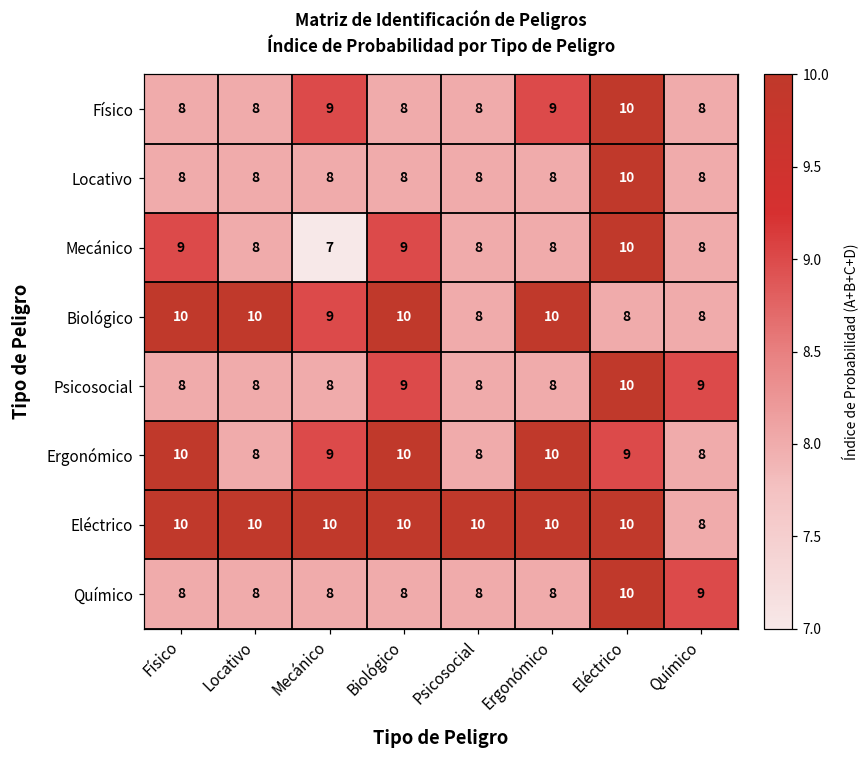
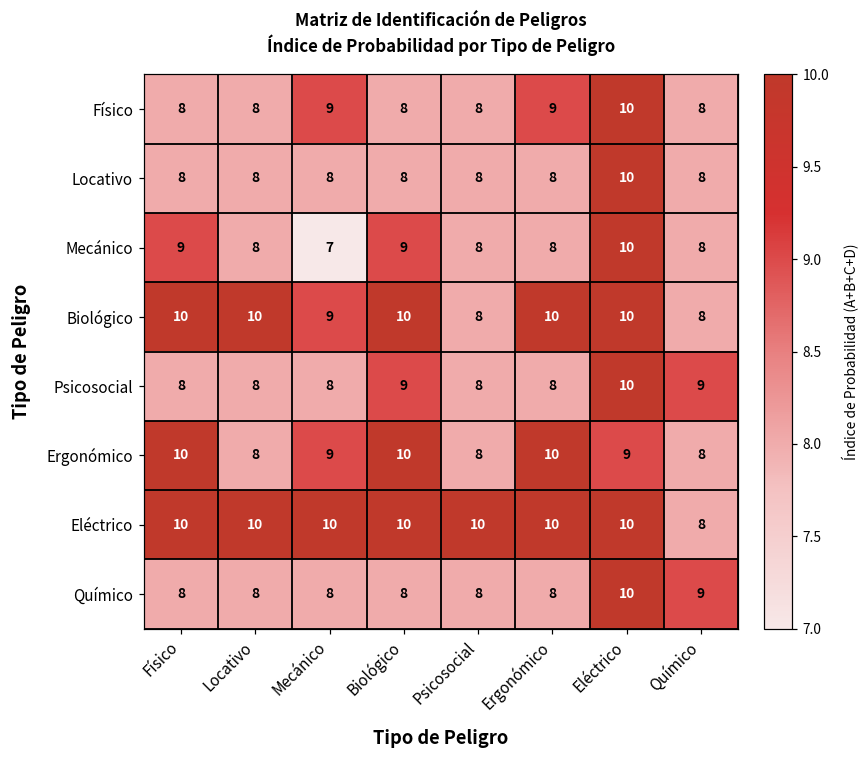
  {
    "Físico": {
      "Físico": 8,
      "Locativo": 8,
      "Mecánico": 9,
      "Biológico": 8,
      "Psicosocial": 8,
      "Ergonómico": 9,
      "Eléctrico": 10,
      "Químico": 8
    },
    "Locativo": {
      "Físico": 8,
      "Locativo": 8,
      "Mecánico": 8,
      "Biológico": 8,
      "Psicosocial": 8,
      "Ergonómico": 8,
      "Eléctrico": 10,
      "Químico": 8
    },
    "Mecánico": {
      "Físico": 9,
      "Locativo": 8,
      "Mecánico": 7,
      "Biológico": 9,
      "Psicosocial": 8,
      "Ergonómico": 8,
      "Eléctrico": 10,
      "Químico": 8
    },
    "Biológico": {
      "Físico": 10,
      "Locativo": 10,
      "Mecánico": 9,
      "Biológico": 10,
      "Psicosocial": 8,
      "Ergonómico": 10,
-     "Eléctrico": 8,
+     "Eléctrico": 10,
      "Químico": 8
    },
    "Psicosocial": {
      "Físico": 8,
      "Locativo": 8,
      "Mecánico": 8,
      "Biológico": 9,
      "Psicosocial": 8,
      "Ergonómico": 8,
      "Eléctrico": 10,
      "Químico": 9
    },
    "Ergonómico": {
      "Físico": 10,
      "Locativo": 8,
      "Mecánico": 9,
      "Biológico": 10,
      "Psicosocial": 8,
      "Ergonómico": 10,
      "Eléctrico": 9,
      "Químico": 8
    },
    "Eléctrico": {
      "Físico": 10,
      "Locativo": 10,
      "Mecánico": 10,
      "Biológico": 10,
      "Psicosocial": 10,
      "Ergonómico": 10,
      "Eléctrico": 10,
      "Químico": 8
    },
    "Químico": {
      "Físico": 8,
      "Locativo": 8,
      "Mecánico": 8,
      "Biológico": 8,
      "Psicosocial": 8,
      "Ergonómico": 8,
      "Eléctrico": 10,
      "Químico": 9
    }
  }
